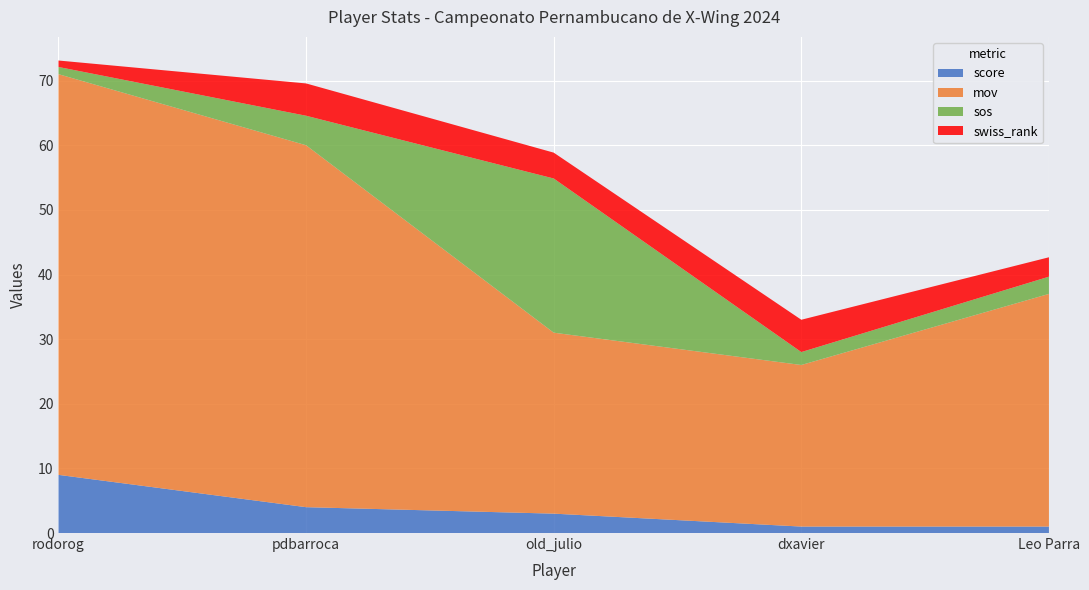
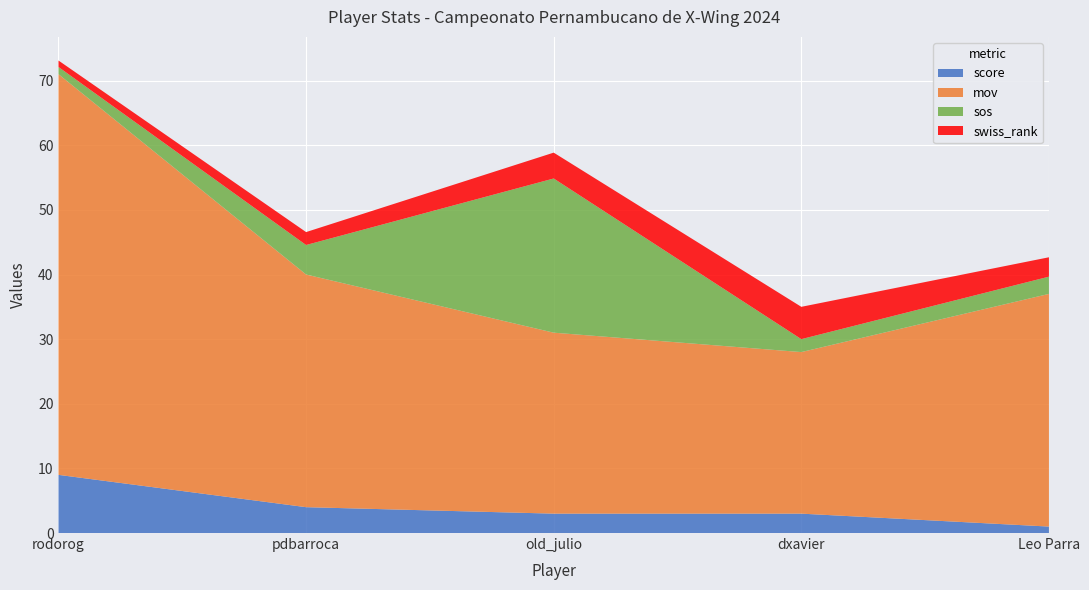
  {
    "score": {
      "rodorog": 9,
      "pdbarroca": 4,
      "old_julio": 3,
-     "dxavier": 1,
+     "dxavier": 3,
      "Leo Parra": 1
    },
    "mov": {
      "rodorog": 62,
-     "pdbarroca": 56,
+     "pdbarroca": 36,
      "old_julio": 28,
      "dxavier": 25,
      "Leo Parra": 36
    },
    "sos": {
      "rodorog": 1,
      "pdbarroca": 5,
      "old_julio": 24,
      "dxavier": 2,
      "Leo Parra": 3
    },
    "swiss_rank": {
      "rodorog": 1,
-     "pdbarroca": 5,
+     "pdbarroca": 2,
      "old_julio": 4,
      "dxavier": 5,
      "Leo Parra": 3
    }
  }
